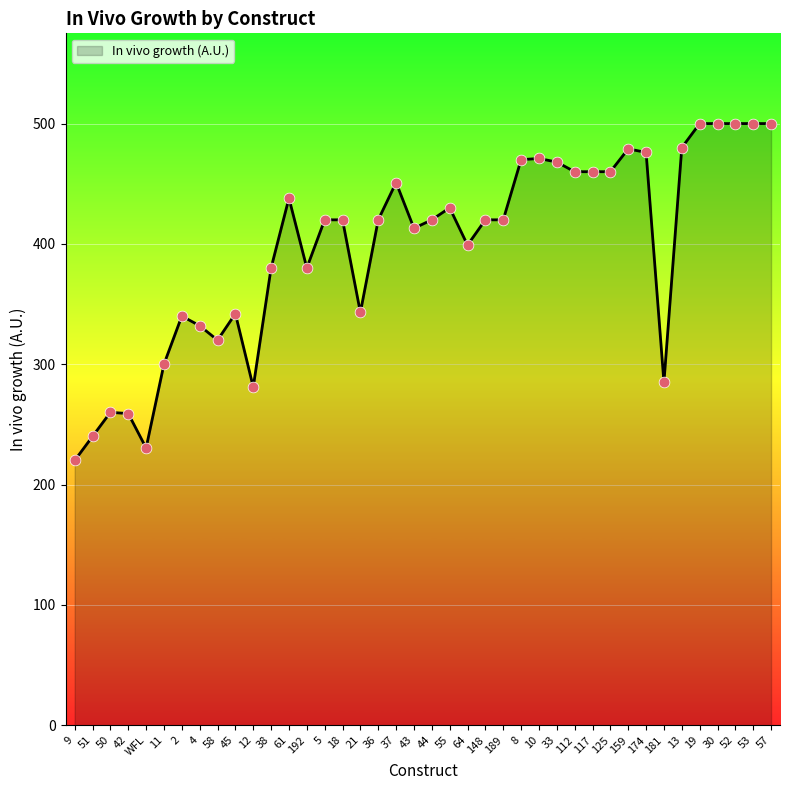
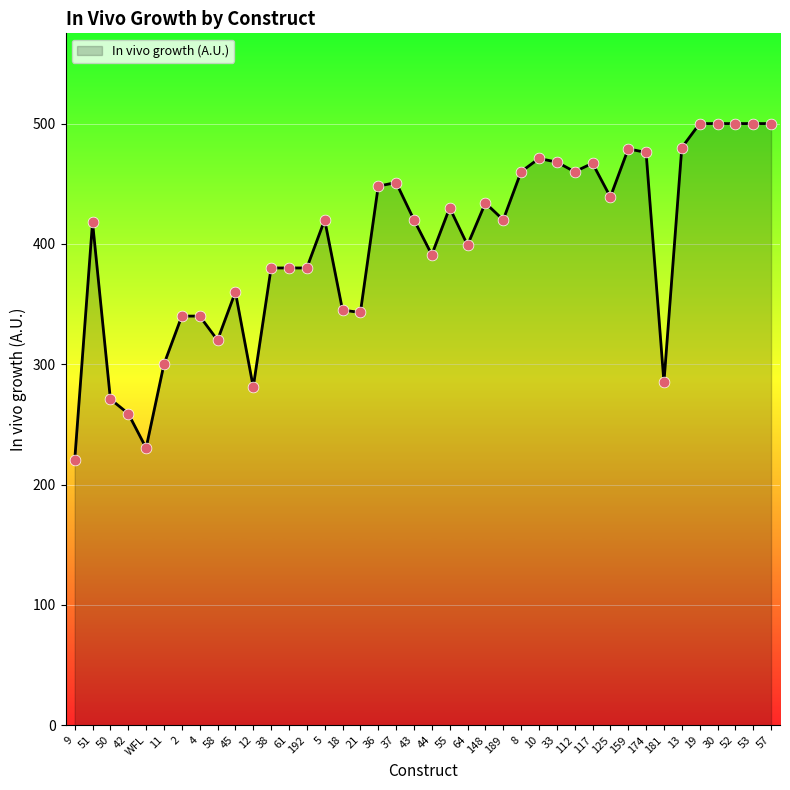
  {
    "9": 220,
-   "51": 240,
-   "50": 260,
+   "51": 418,
+   "50": 271,
    "42": 259,
    "WFL": 230,
    "11": 300,
    "2": 340,
-   "4": 332,
+   "4": 340,
    "58": 320,
-   "45": 342,
+   "45": 360,
    "12": 281,
    "38": 380,
-   "61": 438,
+   "61": 380,
    "192": 380,
    "5": 420,
-   "18": 420,
+   "18": 345,
    "21": 343,
-   "36": 420,
+   "36": 448,
    "37": 451,
-   "43": 413,
-   "44": 420,
+   "43": 420,
+   "44": 391,
    "55": 430,
    "64": 399,
-   "148": 420,
+   "148": 434,
    "189": 420,
-   "8": 470,
+   "8": 460,
    "10": 471,
    "33": 468,
    "112": 460,
-   "117": 460,
-   "125": 460,
+   "117": 467,
+   "125": 439,
    "159": 479,
    "174": 476,
    "181": 285,
    "13": 480,
    "19": 500,
    "30": 500,
    "52": 500,
    "53": 500,
    "57": 500
  }
